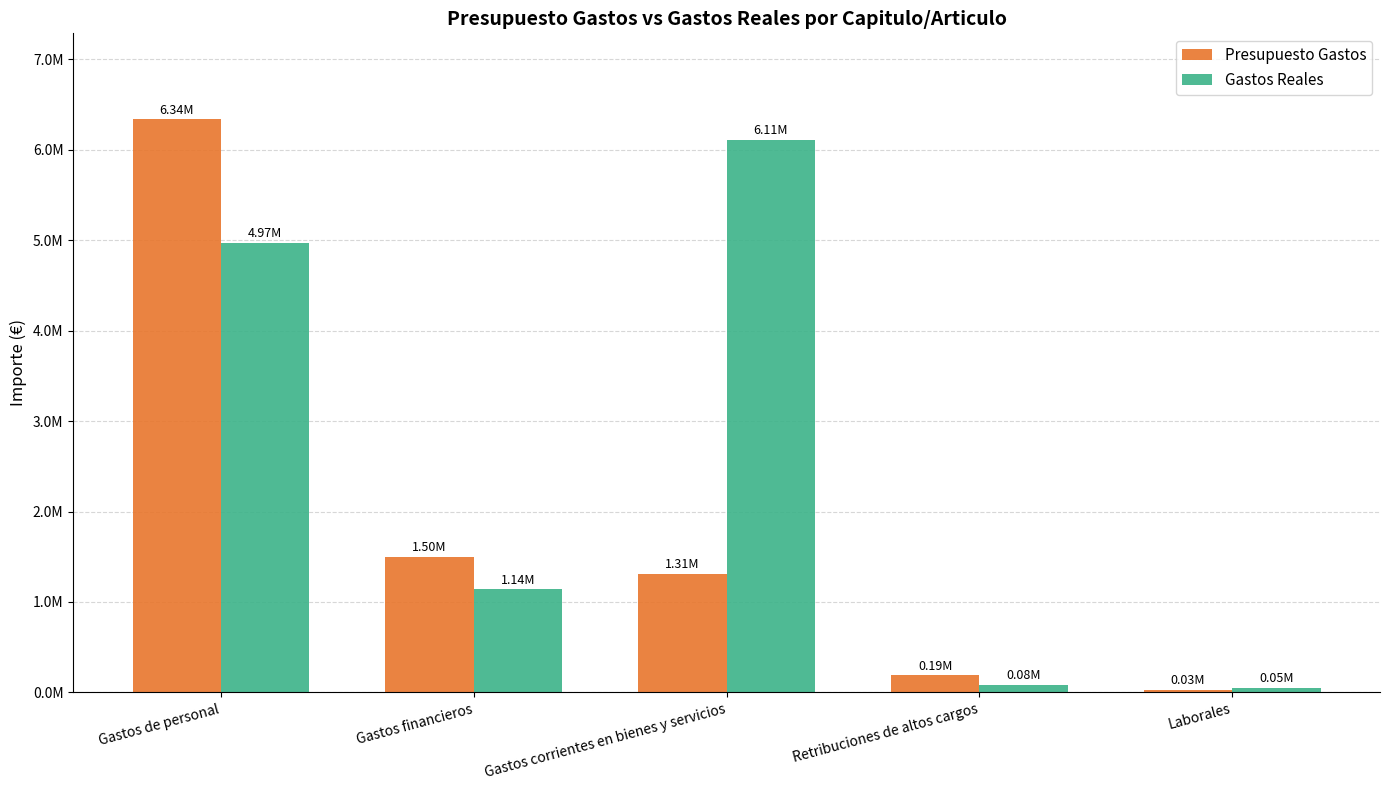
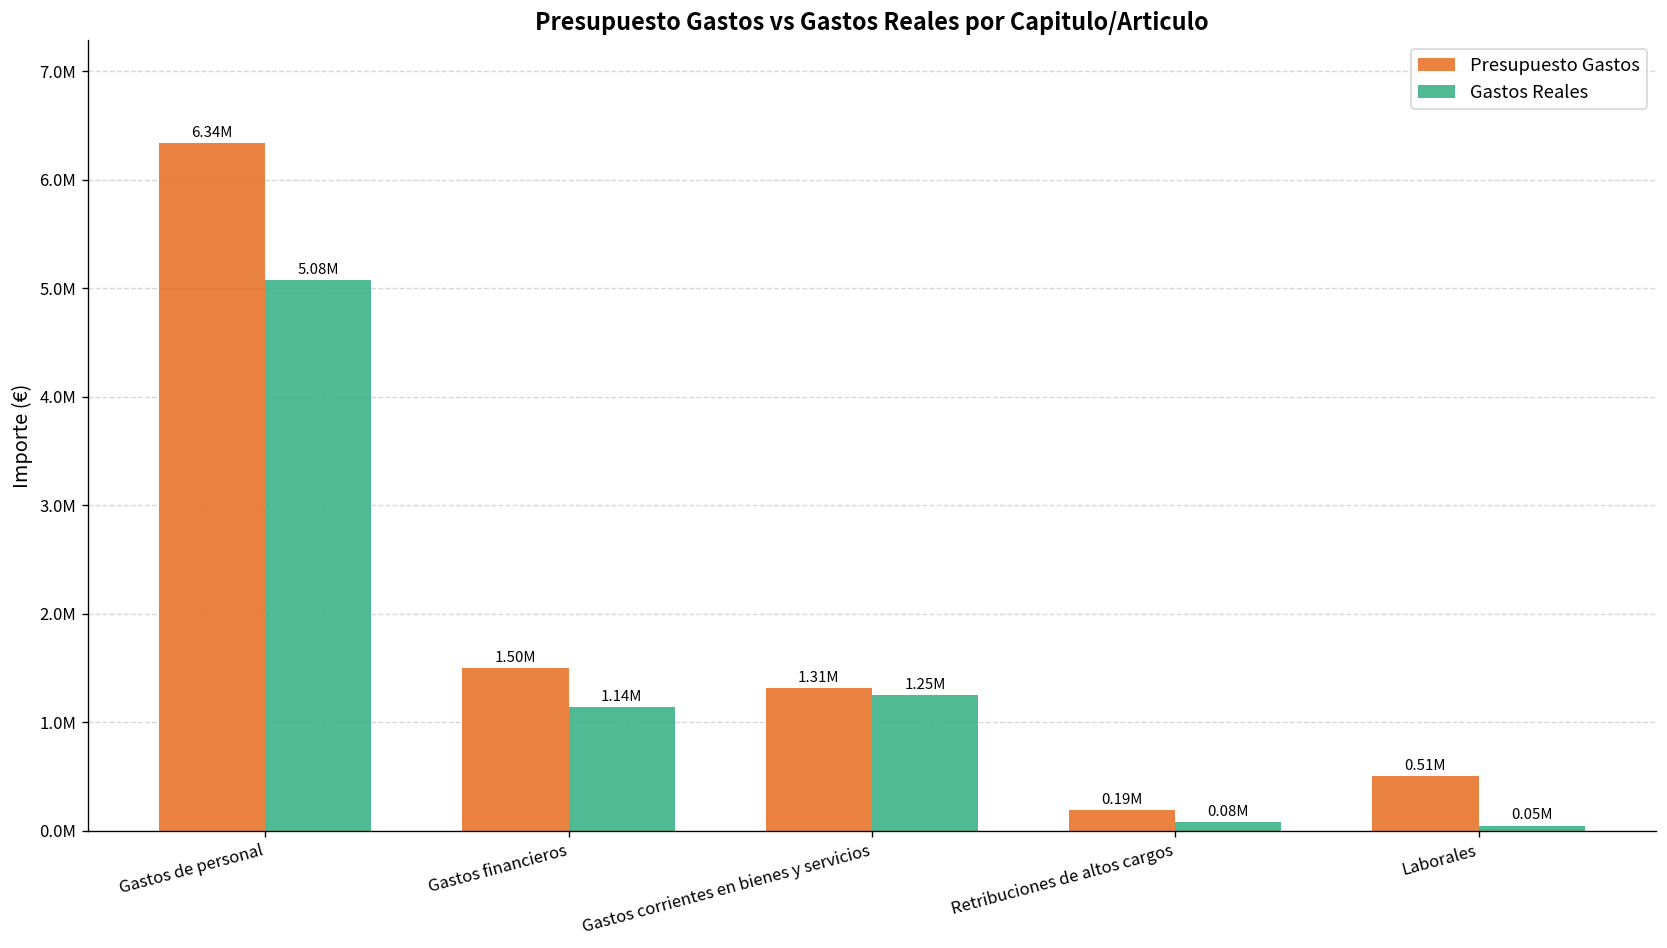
  {
    "Presupuesto Gastos": {
      "Gastos de personal": "6.34M",
      "Gastos financieros": "1.50M",
      "Gastos corrientes en bienes y servicios": "1.31M",
      "Retribuciones de altos cargos": "0.19M",
-     "Laborales": "0.03M"
+     "Laborales": "0.51M"
    },
    "Gastos Reales": {
-     "Gastos de personal": "4.97M",
+     "Gastos de personal": "5.08M",
      "Gastos financieros": "1.14M",
-     "Gastos corrientes en bienes y servicios": "6.11M",
+     "Gastos corrientes en bienes y servicios": "1.25M",
      "Retribuciones de altos cargos": "0.08M",
      "Laborales": "0.05M"
    }
  }
